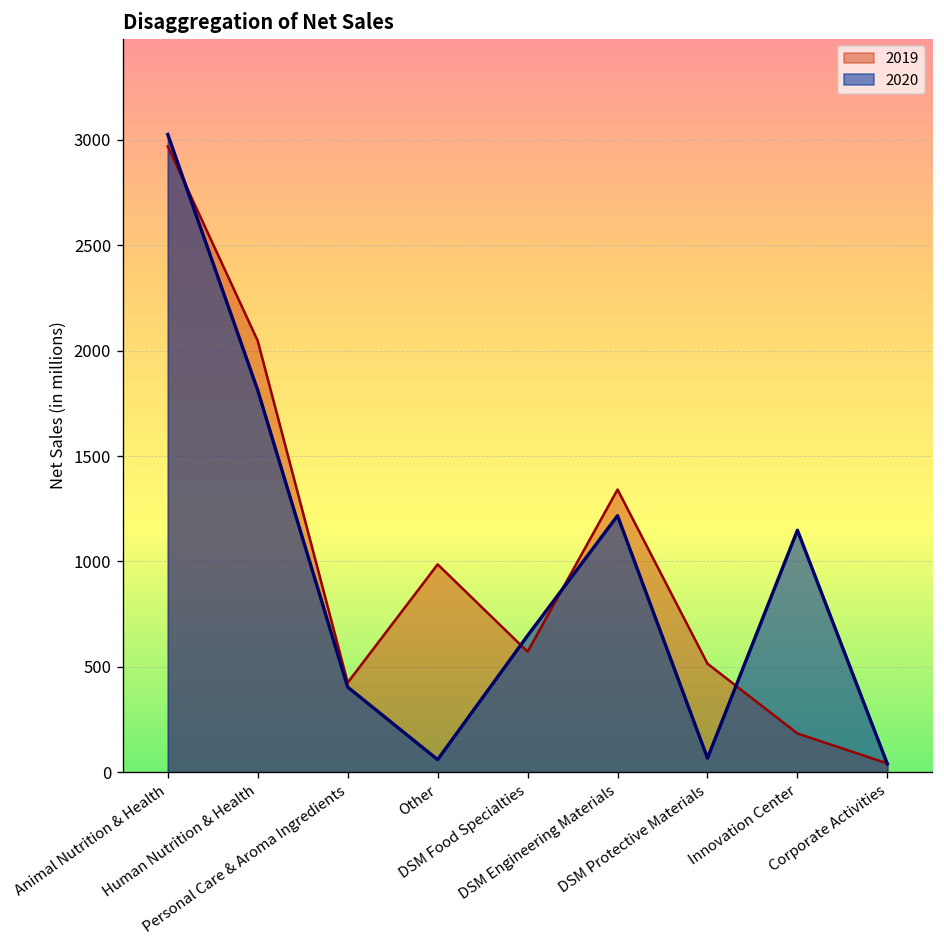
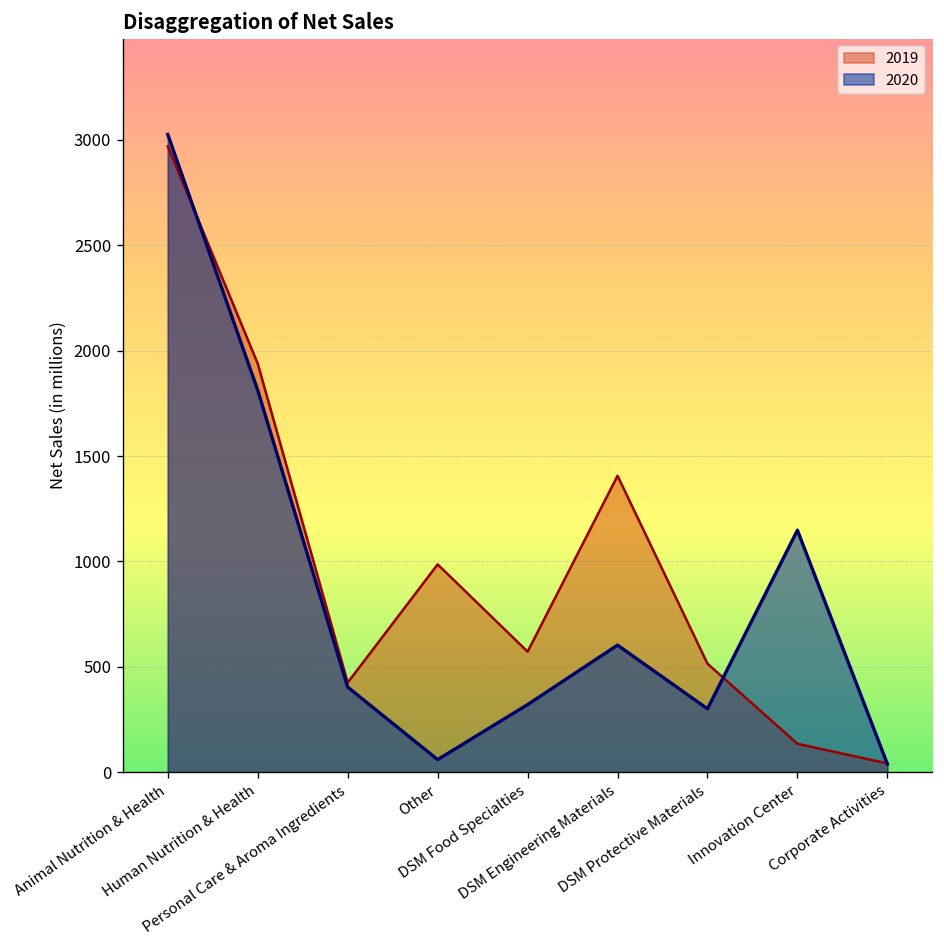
  {
    "2019": {
      "Animal Nutrition & Health": 2970,
-     "Human Nutrition & Health": 2050,
+     "Human Nutrition & Health": 1940,
      "Personal Care & Aroma Ingredients": 430,
      "Other": 990,
      "DSM Food Specialties": 570,
-     "DSM Engineering Materials": 1340,
+     "DSM Engineering Materials": 1410,
      "DSM Protective Materials": 520,
-     "Innovation Center": 180
+     "Innovation Center": 140
    },
    "2020": {
      "Animal Nutrition & Health": 3030,
      "Human Nutrition & Health": 1810,
      "Personal Care & Aroma Ingredients": 400,
      "Other": 60,
-     "DSM Food Specialties": 650,
-     "DSM Engineering Materials": 1220,
-     "DSM Protective Materials": 70,
+     "DSM Food Specialties": 320,
+     "DSM Engineering Materials": 600,
+     "DSM Protective Materials": 300,
      "Innovation Center": 1150
    }
  }
